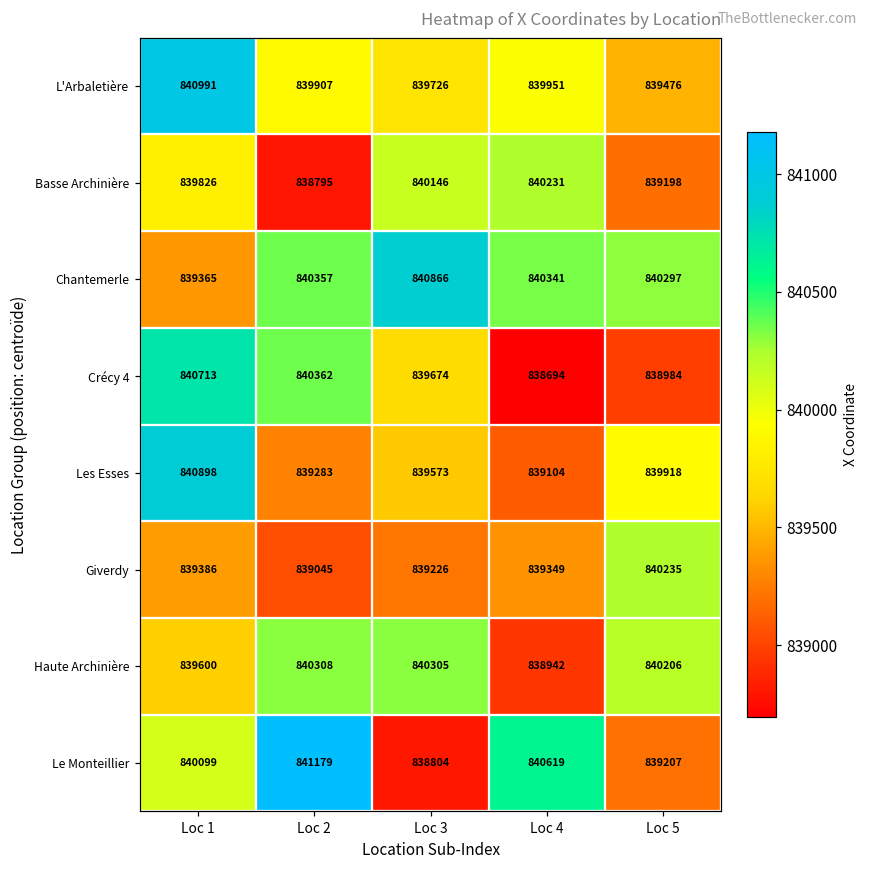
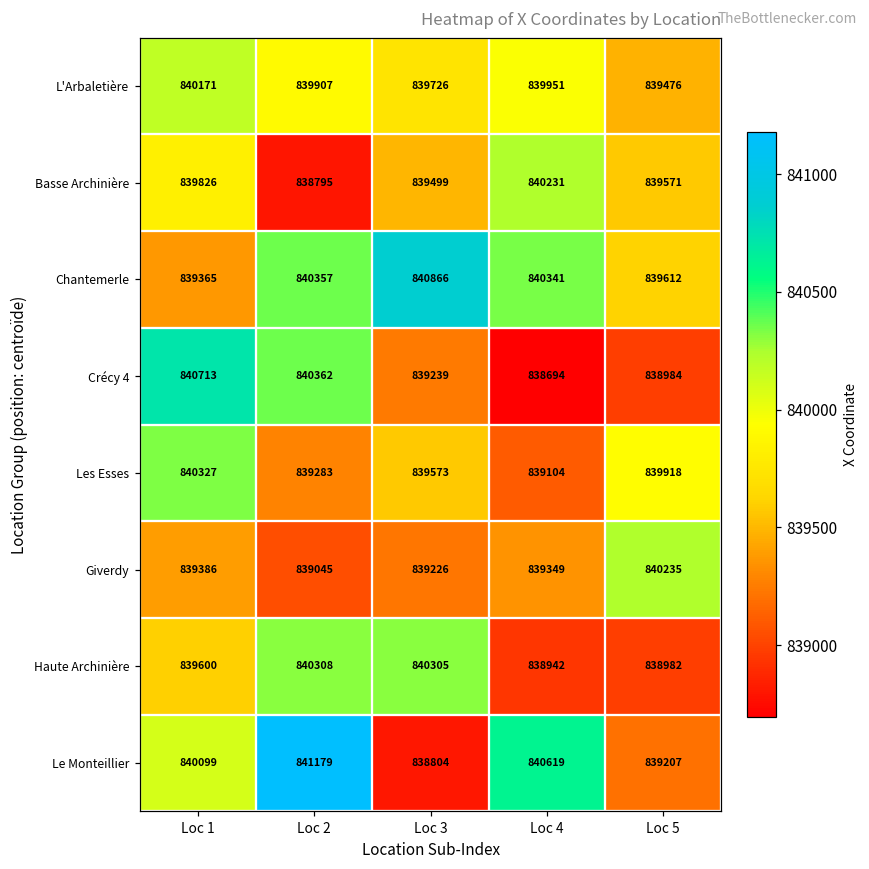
  {
    "L'Arbaletière": {
-     "Loc 1": 840991,
+     "Loc 1": 840171,
      "Loc 2": 839907,
      "Loc 3": 839726,
      "Loc 4": 839951,
      "Loc 5": 839476
    },
    "Basse Archinière": {
      "Loc 1": 839826,
      "Loc 2": 838795,
-     "Loc 3": 840146,
+     "Loc 3": 839499,
      "Loc 4": 840231,
-     "Loc 5": 839198
+     "Loc 5": 839571
    },
    "Chantemerle": {
      "Loc 1": 839365,
      "Loc 2": 840357,
      "Loc 3": 840866,
      "Loc 4": 840341,
-     "Loc 5": 840297
+     "Loc 5": 839612
    },
    "Crécy 4": {
      "Loc 1": 840713,
      "Loc 2": 840362,
-     "Loc 3": 839674,
+     "Loc 3": 839239,
      "Loc 4": 838694,
      "Loc 5": 838984
    },
    "Les Esses": {
-     "Loc 1": 840898,
+     "Loc 1": 840327,
      "Loc 2": 839283,
      "Loc 3": 839573,
      "Loc 4": 839104,
      "Loc 5": 839918
    },
    "Giverdy": {
      "Loc 1": 839386,
      "Loc 2": 839045,
      "Loc 3": 839226,
      "Loc 4": 839349,
      "Loc 5": 840235
    },
    "Haute Archinière": {
      "Loc 1": 839600,
      "Loc 2": 840308,
      "Loc 3": 840305,
      "Loc 4": 838942,
-     "Loc 5": 840206
+     "Loc 5": 838982
    },
    "Le Monteillier": {
      "Loc 1": 840099,
      "Loc 2": 841179,
      "Loc 3": 838804,
      "Loc 4": 840619,
      "Loc 5": 839207
    }
  }
